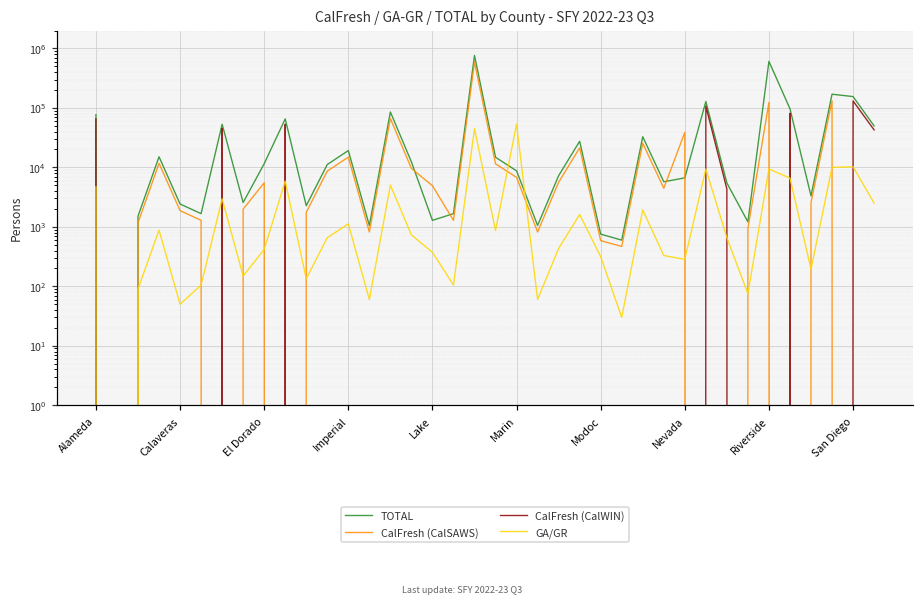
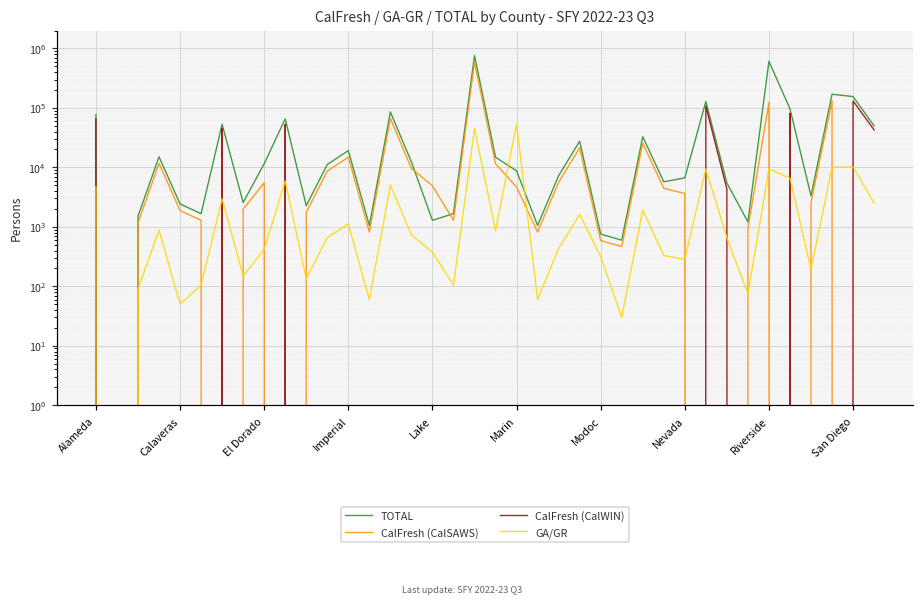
  {
    "TOTAL": {
      "Alameda": 80000,
      "Calaveras": 2000,
      "El Dorado": 12000,
      "Imperial": 19000,
      "Lake": 1300,
      "Marin": 9000,
      "Modoc": 800,
      "Nevada": 7000,
      "Riverside": 600000,
      "San Diego": 150000
    },
    "CalFresh (CalSAWS)": {
      "Calaveras": 1900,
      "El Dorado": 5000,
      "Imperial": 15000,
      "Lake": 5000,
-     "Marin": 7000,
+     "Marin": 5000,
      "Modoc": 600,
-     "Nevada": 40000,
+     "Nevada": 4000,
      "Riverside": 120000
    },
    "CalFresh (CalWIN)": {
      "Alameda": 70000,
      "San Diego": 130000
    },
    "GA/GR": {
      "Alameda": 5000,
      "Calaveras": 50,
      "El Dorado": 400,
      "Imperial": 1100,
      "Lake": 400,
      "Marin": 50000,
      "Modoc": 300,
      "Nevada": 300,
      "Riverside": 9000,
      "San Diego": 10000
    }
  }
